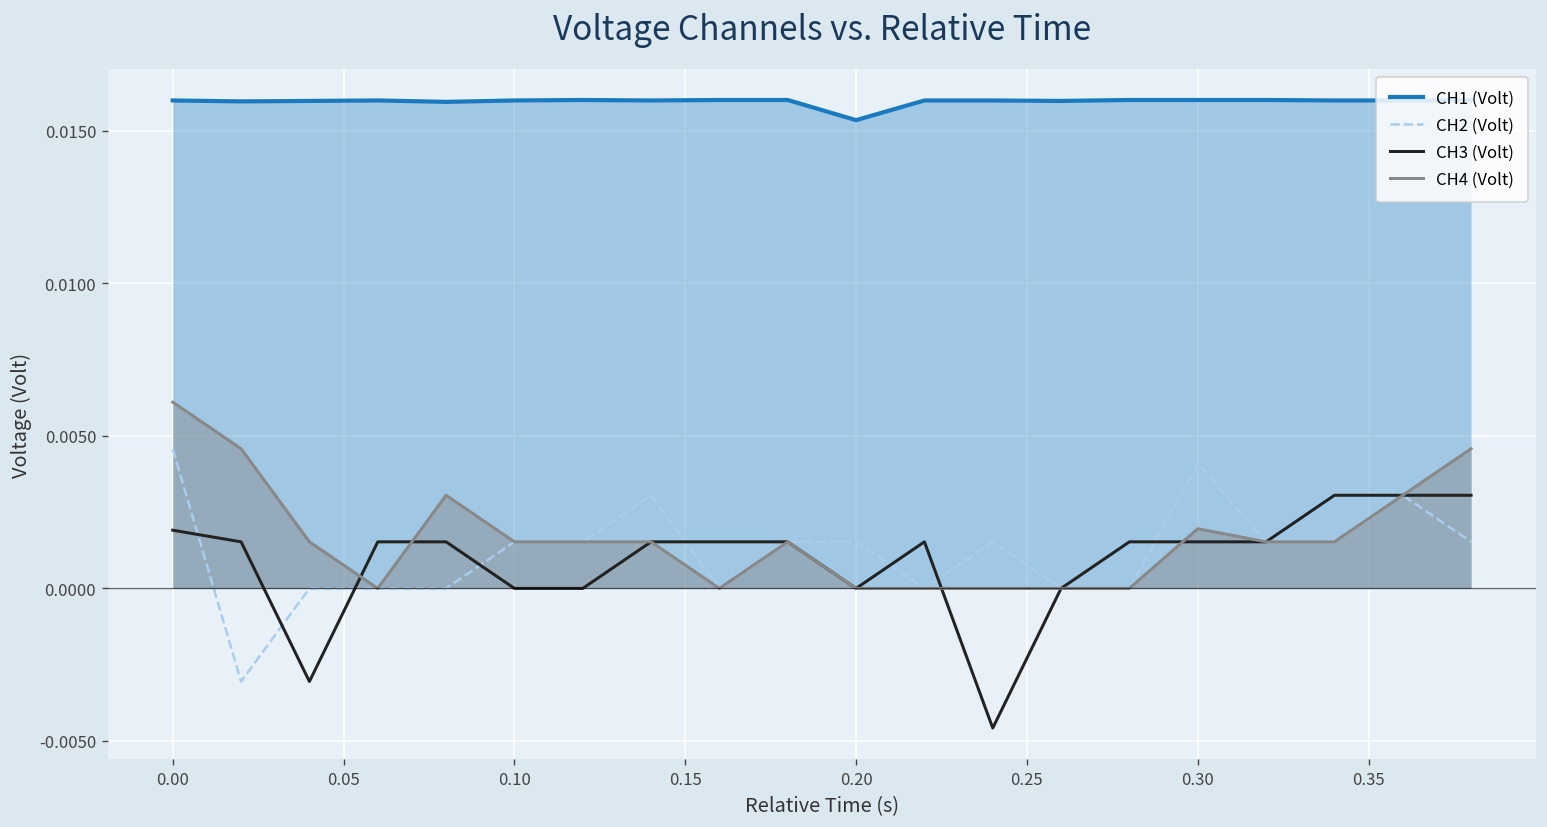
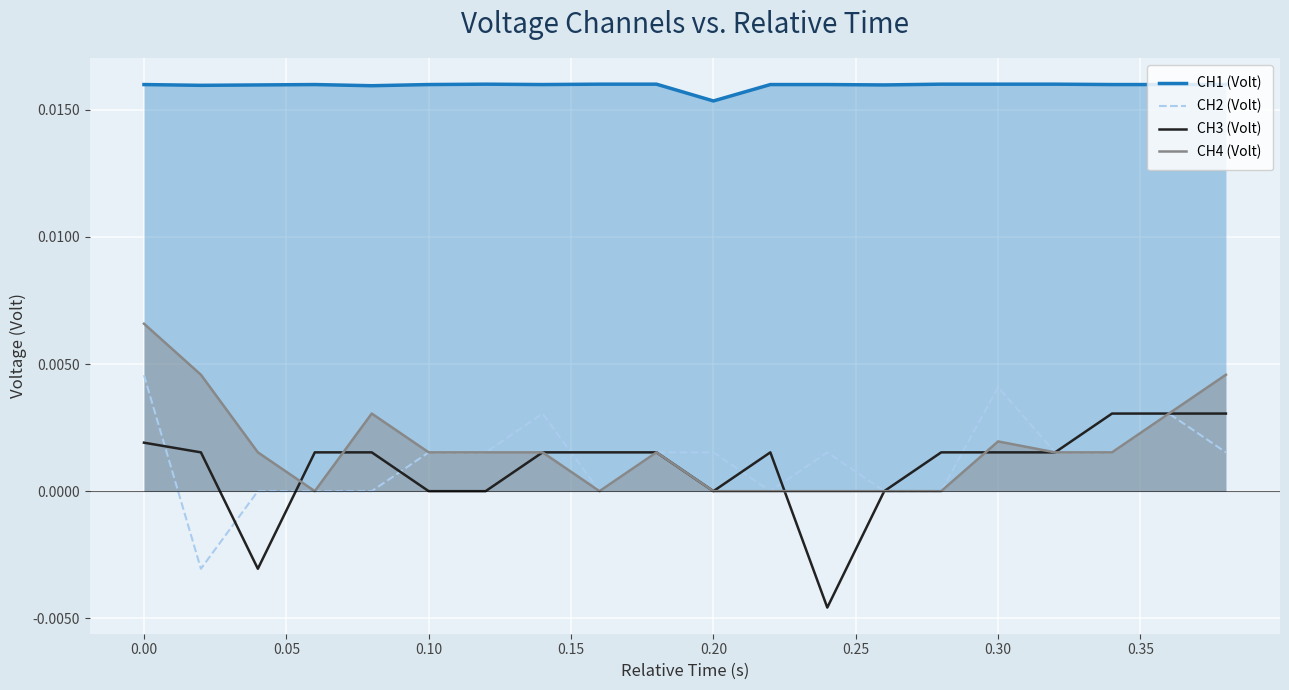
  {
    "CH1 (Volt)": {
      "0.00": 0.0160,
      "0.10": 0.0160,
      "0.20": 0.0153,
      "0.30": 0.0160
    },
    "CH2 (Volt)": {
      "0.00": 0.0046,
      "0.20": 0.0015,
      "0.30": 0.0041
    },
    "CH3 (Volt)": {
      "0.00": 0.0019,
      "0.10": 0.0000,
      "0.30": 0.0015
    },
    "CH4 (Volt)": {
-     "0.00": 0.0061,
+     "0.00": 0.0066,
      "0.30": 0.0020
    }
  }
